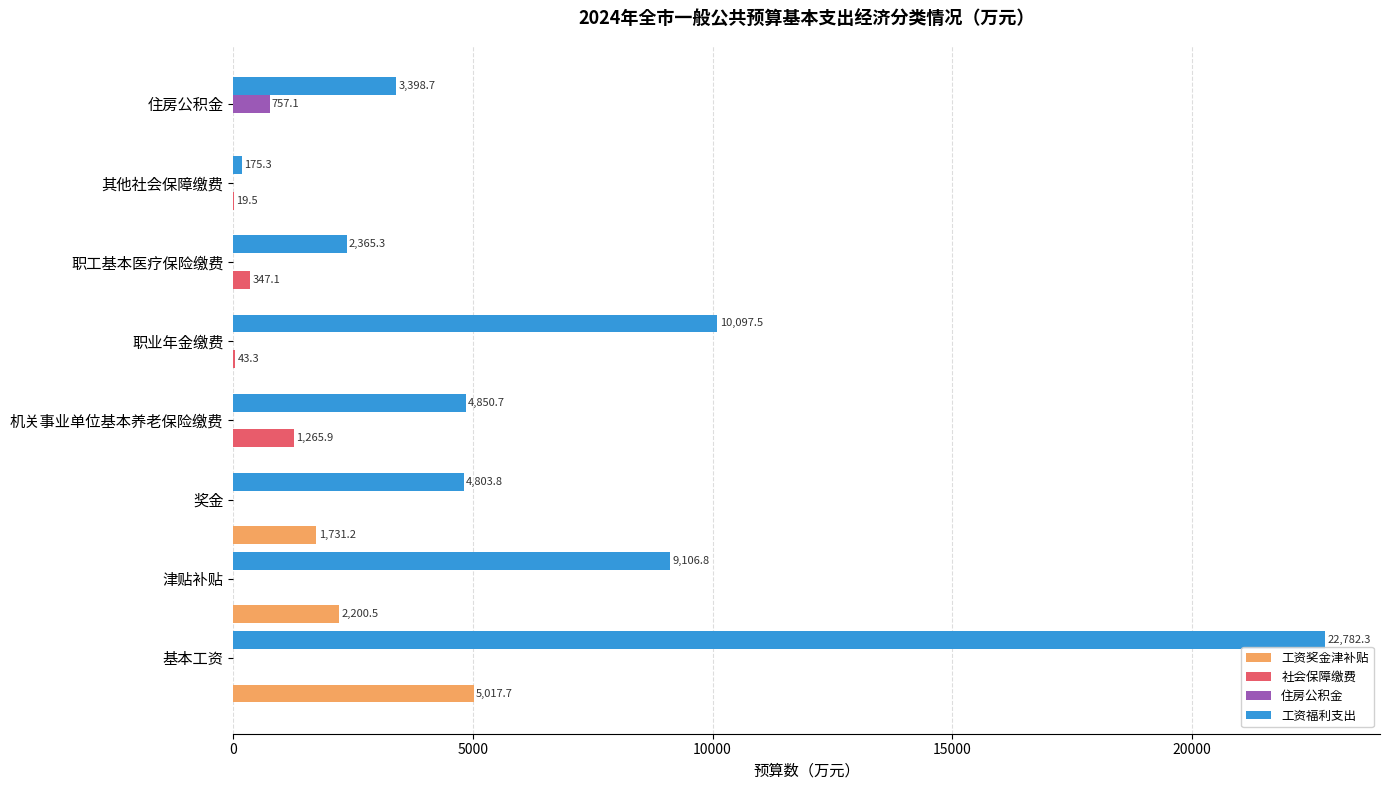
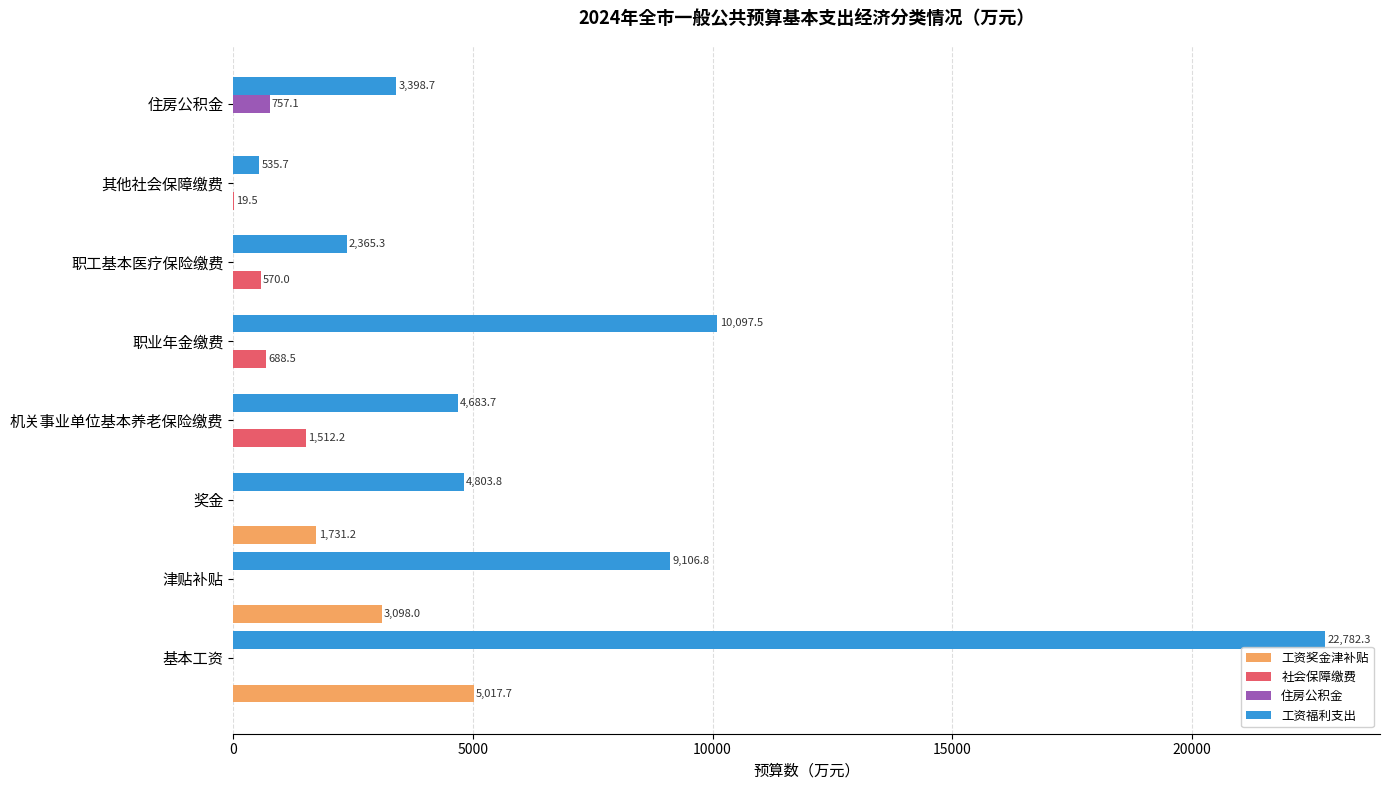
  {
    "工资奖金津补贴": {
      "奖金": "1,731.2",
-     "津贴补贴": "2,200.5",
+     "津贴补贴": "3,098.0",
      "基本工资": "5,017.7"
    },
    "社会保障缴费": {
      "其他社会保障缴费": "19.5",
-     "职工基本医疗保险缴费": "347.1",
-     "职业年金缴费": "43.3",
-     "机关事业单位基本养老保险缴费": "1,265.9"
+     "职工基本医疗保险缴费": "570.0",
+     "职业年金缴费": "688.5",
+     "机关事业单位基本养老保险缴费": "1,512.2"
    },
    "住房公积金": {
      "住房公积金": "757.1"
    },
    "工资福利支出": {
      "住房公积金": "3,398.7",
-     "其他社会保障缴费": "175.3",
+     "其他社会保障缴费": "535.7",
      "职工基本医疗保险缴费": "2,365.3",
      "职业年金缴费": "10,097.5",
-     "机关事业单位基本养老保险缴费": "4,850.7",
+     "机关事业单位基本养老保险缴费": "4,683.7",
      "奖金": "4,803.8",
      "津贴补贴": "9,106.8",
      "基本工资": "22,782.3"
    }
  }
